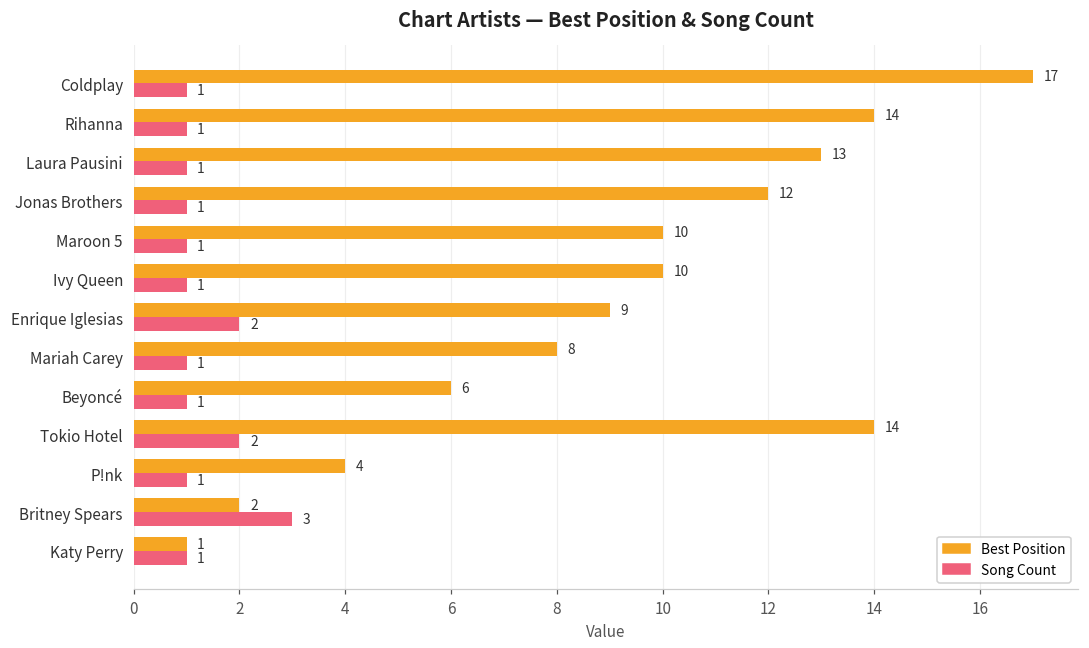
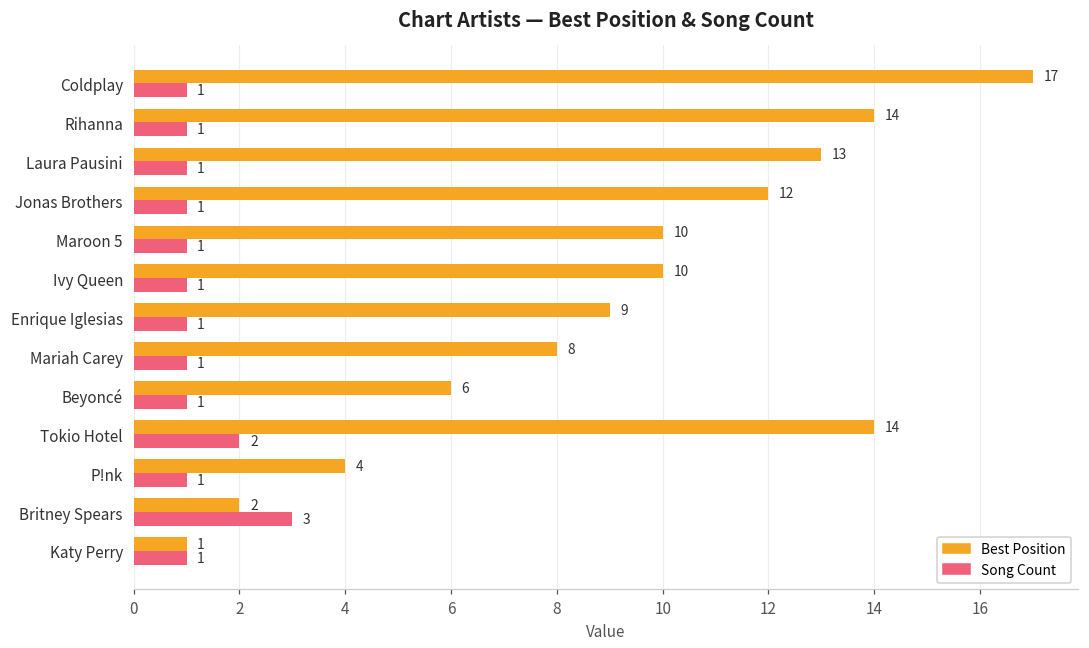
  {
    "Best Position": {
      "Coldplay": 17,
      "Rihanna": 14,
      "Laura Pausini": 13,
      "Jonas Brothers": 12,
      "Maroon 5": 10,
      "Ivy Queen": 10,
      "Enrique Iglesias": 9,
      "Mariah Carey": 8,
      "Beyoncé": 6,
      "Tokio Hotel": 14,
      "P!nk": 4,
      "Britney Spears": 2,
      "Katy Perry": 1
    },
    "Song Count": {
      "Coldplay": 1,
      "Rihanna": 1,
      "Laura Pausini": 1,
      "Jonas Brothers": 1,
      "Maroon 5": 1,
      "Ivy Queen": 1,
-     "Enrique Iglesias": 2,
+     "Enrique Iglesias": 1,
      "Mariah Carey": 1,
      "Beyoncé": 1,
      "Tokio Hotel": 2,
      "P!nk": 1,
      "Britney Spears": 3,
      "Katy Perry": 1
    }
  }
